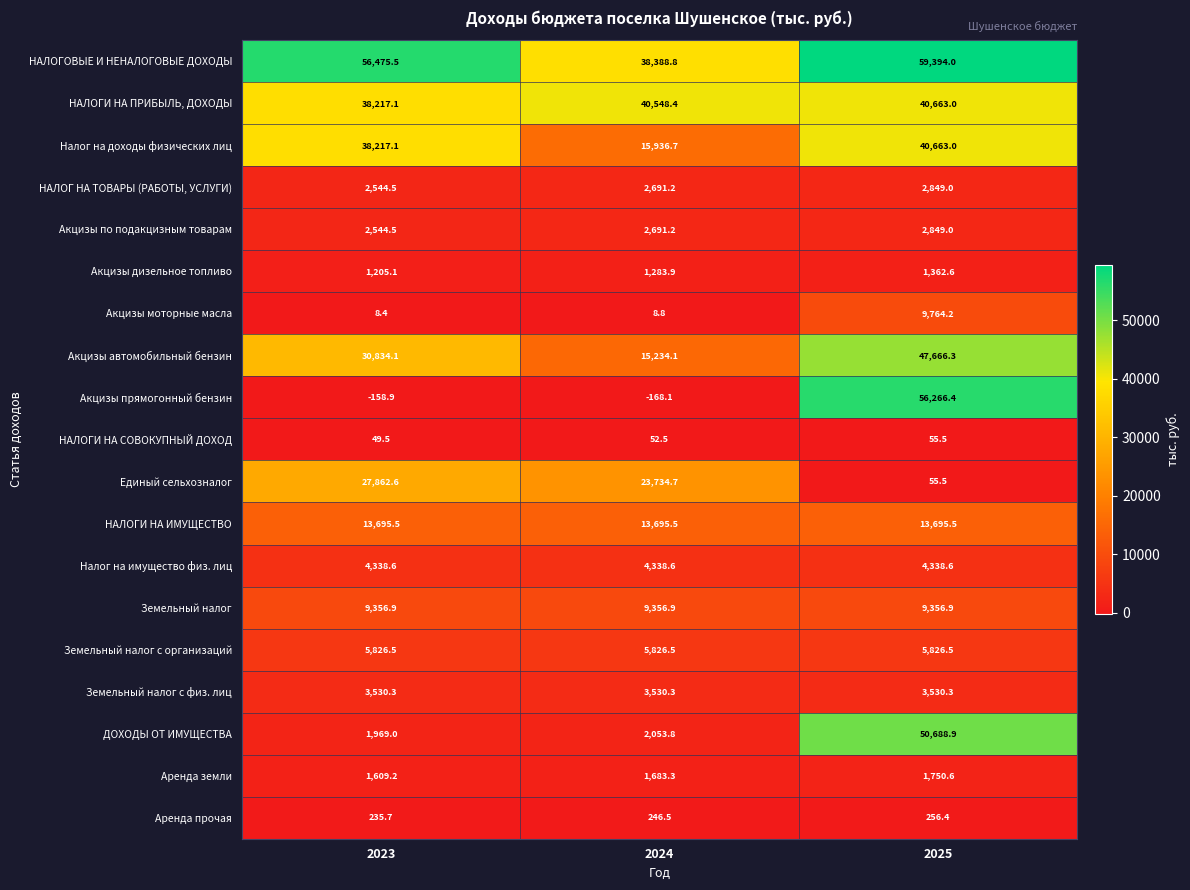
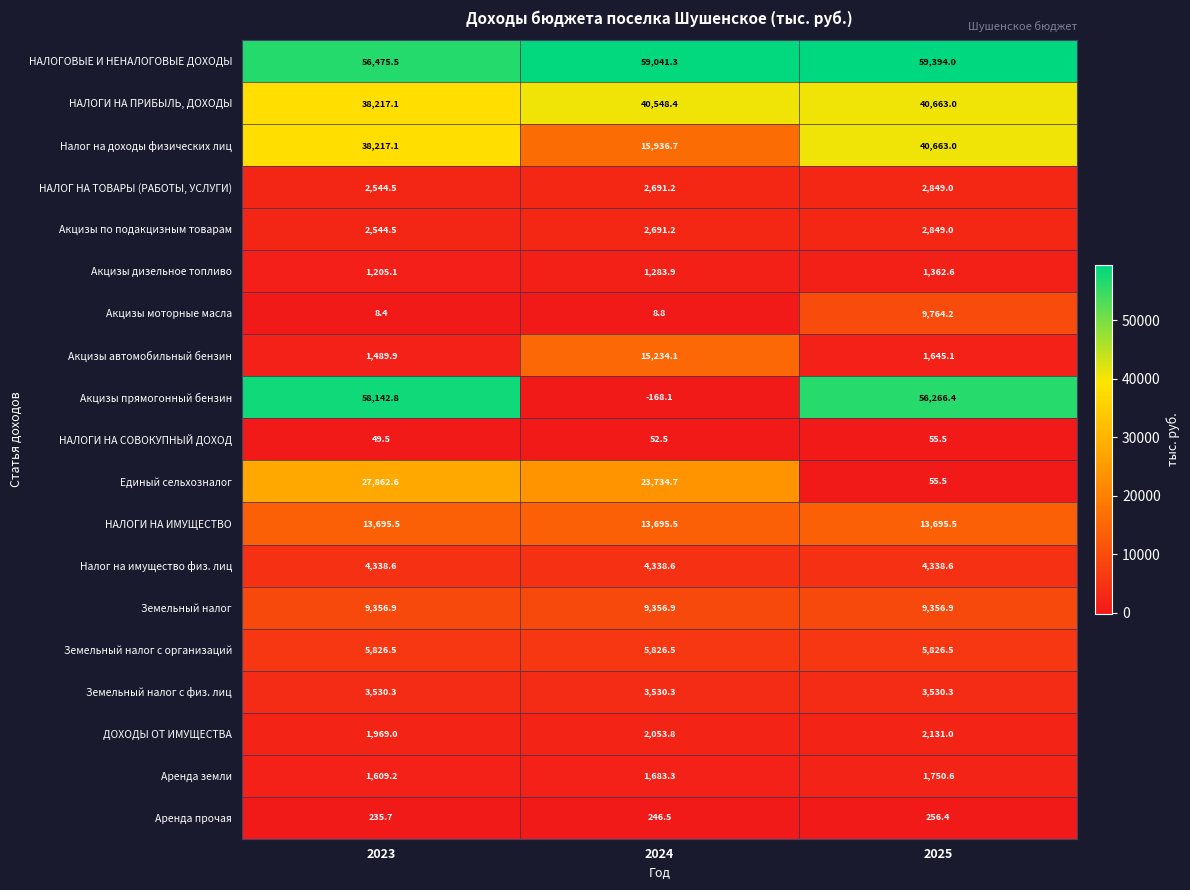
  {
    "НАЛОГОВЫЕ И НЕНАЛОГОВЫЕ ДОХОДЫ": {
      "2023": "56,475.5",
-     "2024": "38,388.8",
+     "2024": "59,041.3",
      "2025": "59,394.0"
    },
    "НАЛОГИ НА ПРИБЫЛЬ, ДОХОДЫ": {
      "2023": "38,217.1",
      "2024": "40,548.4",
      "2025": "40,663.0"
    },
    "Налог на доходы физических лиц": {
      "2023": "38,217.1",
      "2024": "15,936.7",
      "2025": "40,663.0"
    },
    "НАЛОГ НА ТОВАРЫ (РАБОТЫ, УСЛУГИ)": {
      "2023": "2,544.5",
      "2024": "2,691.2",
      "2025": "2,849.0"
    },
    "Акцизы по подакцизным товарам": {
      "2023": "2,544.5",
      "2024": "2,691.2",
      "2025": "2,849.0"
    },
    "Акцизы дизельное топливо": {
      "2023": "1,205.1",
      "2024": "1,283.9",
      "2025": "1,362.6"
    },
    "Акцизы моторные масла": {
      "2023": "8.4",
      "2024": "8.8",
      "2025": "9,764.2"
    },
    "Акцизы автомобильный бензин": {
-     "2023": "30,834.1",
+     "2023": "1,489.9",
      "2024": "15,234.1",
-     "2025": "47,666.3"
+     "2025": "1,645.1"
    },
    "Акцизы прямогонный бензин": {
-     "2023": "-158.9",
+     "2023": "58,142.8",
      "2024": "-168.1",
      "2025": "56,266.4"
    },
    "НАЛОГИ НА СОВОКУПНЫЙ ДОХОД": {
      "2023": "49.5",
      "2024": "52.5",
      "2025": "55.5"
    },
    "Единый сельхозналог": {
      "2023": "27,862.6",
      "2024": "23,734.7",
      "2025": "55.5"
    },
    "НАЛОГИ НА ИМУЩЕСТВО": {
      "2023": "13,695.5",
      "2024": "13,695.5",
      "2025": "13,695.5"
    },
    "Налог на имущество физ. лиц": {
      "2023": "4,338.6",
      "2024": "4,338.6",
      "2025": "4,338.6"
    },
    "Земельный налог": {
      "2023": "9,356.9",
      "2024": "9,356.9",
      "2025": "9,356.9"
    },
    "Земельный налог с организаций": {
      "2023": "5,826.5",
      "2024": "5,826.5",
      "2025": "5,826.5"
    },
    "Земельный налог с физ. лиц": {
      "2023": "3,530.3",
      "2024": "3,530.3",
      "2025": "3,530.3"
    },
    "ДОХОДЫ ОТ ИМУЩЕСТВА": {
      "2023": "1,969.0",
      "2024": "2,053.8",
-     "2025": "50,688.9"
+     "2025": "2,131.0"
    },
    "Аренда земли": {
      "2023": "1,609.2",
      "2024": "1,683.3",
      "2025": "1,750.6"
    },
    "Аренда прочая": {
      "2023": "235.7",
      "2024": "246.5",
      "2025": "256.4"
    }
  }
